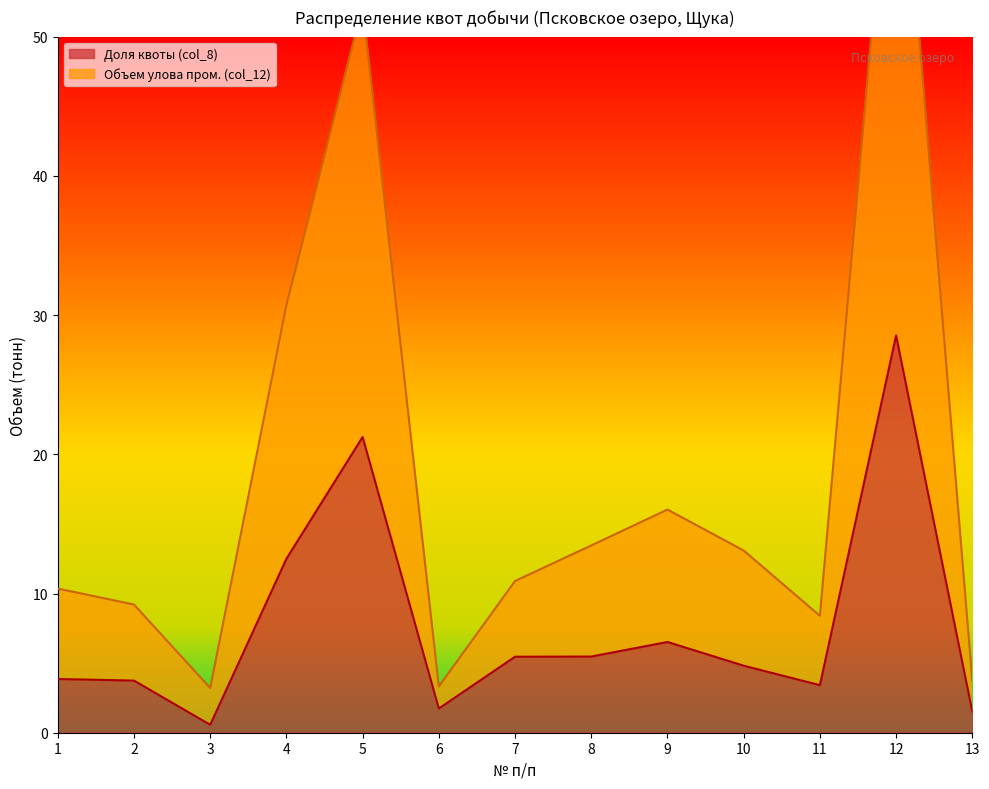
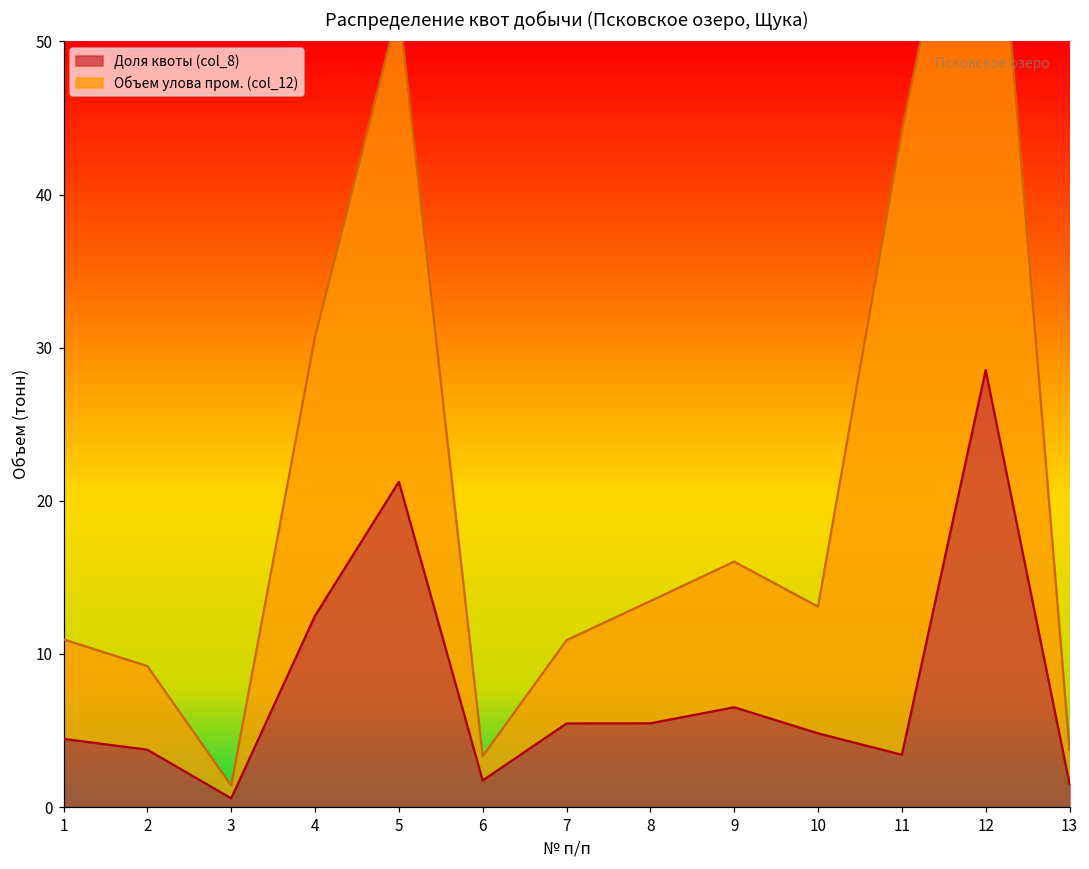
  {
    "Доля квоты (col_8)": {
-     "1": 3.9,
+     "1": 4.5,
      "2": 3.7,
      "3": 0.6,
      "4": 12.5,
      "5": 21.2,
      "6": 1.7,
      "7": 5.5,
      "8": 5.5,
      "9": 6.5,
      "10": 4.8,
      "11": 3.4,
      "12": 28.5,
      "13": 1.5
    },
    "Объем улова пром. (col_12)": {
      "1": 6.5,
      "2": 5.5,
-     "3": 2.6,
+     "3": 0.8,
      "4": 18.2,
      "6": 1.6,
      "7": 5.4,
      "8": 8.0,
      "9": 9.5,
      "10": 8.3,
-     "11": 5.0,
+     "11": 40.8,
      "13": 2.2
    }
  }
